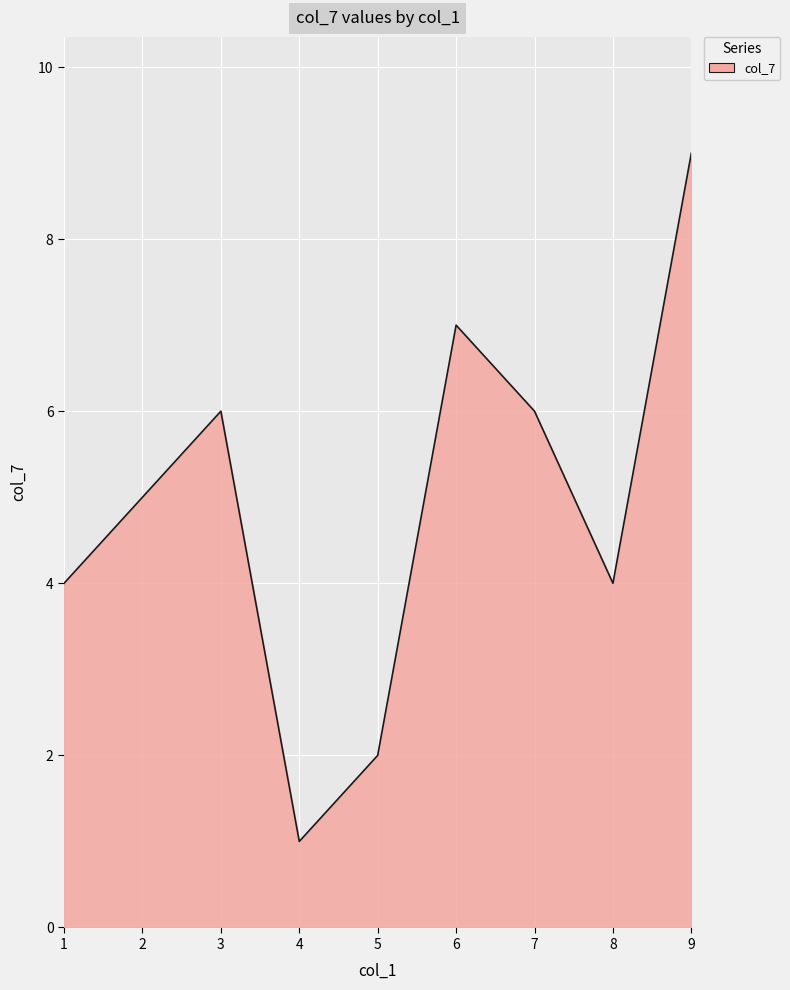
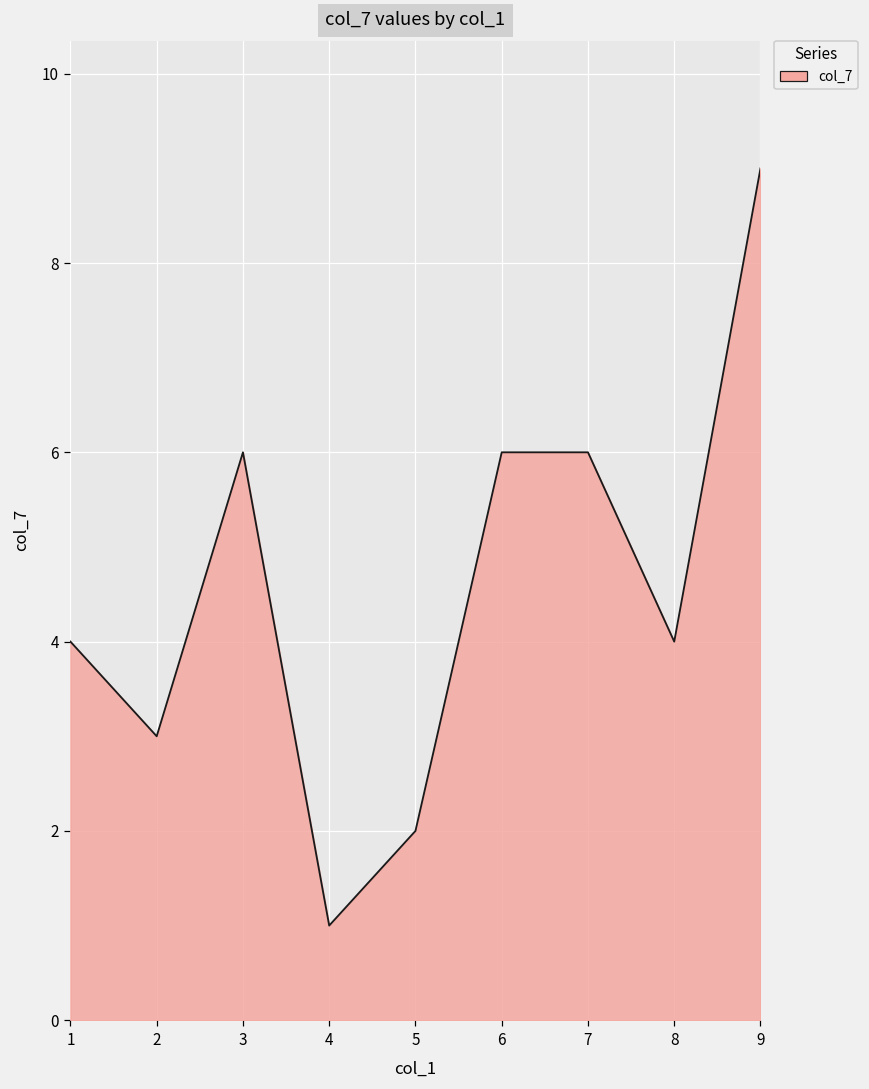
  {
    "1": 4,
-   "2": 5,
+   "2": 3,
    "3": 6,
    "4": 1,
    "5": 2,
-   "6": 7,
+   "6": 6,
    "7": 6,
    "8": 4,
    "9": 9
  }
